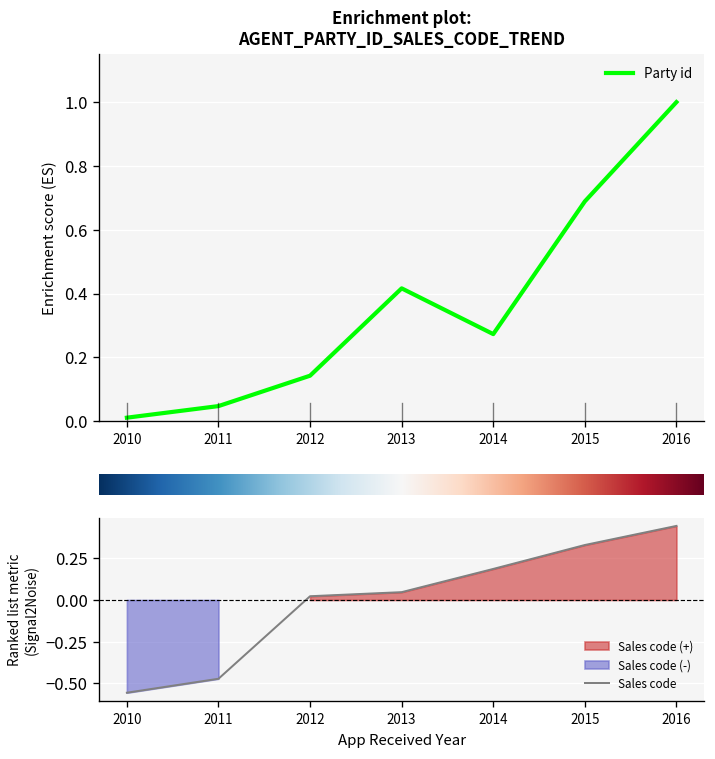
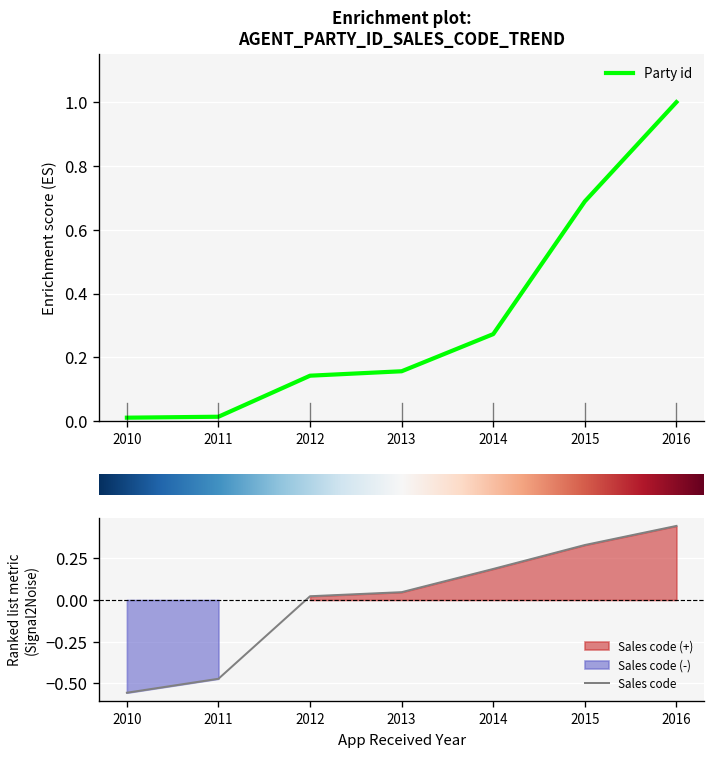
  {
    "Enrichment plot: AGENT_PARTY_ID_SALES_CODE_TREND": {
      "2010": 0.01,
-     "2011": 0.05,
+     "2011": 0.01,
      "2012": 0.14,
-     "2013": 0.42,
+     "2013": 0.16,
      "2014": 0.27,
      "2015": 0.69,
      "2016": 1.00
    }
  }
